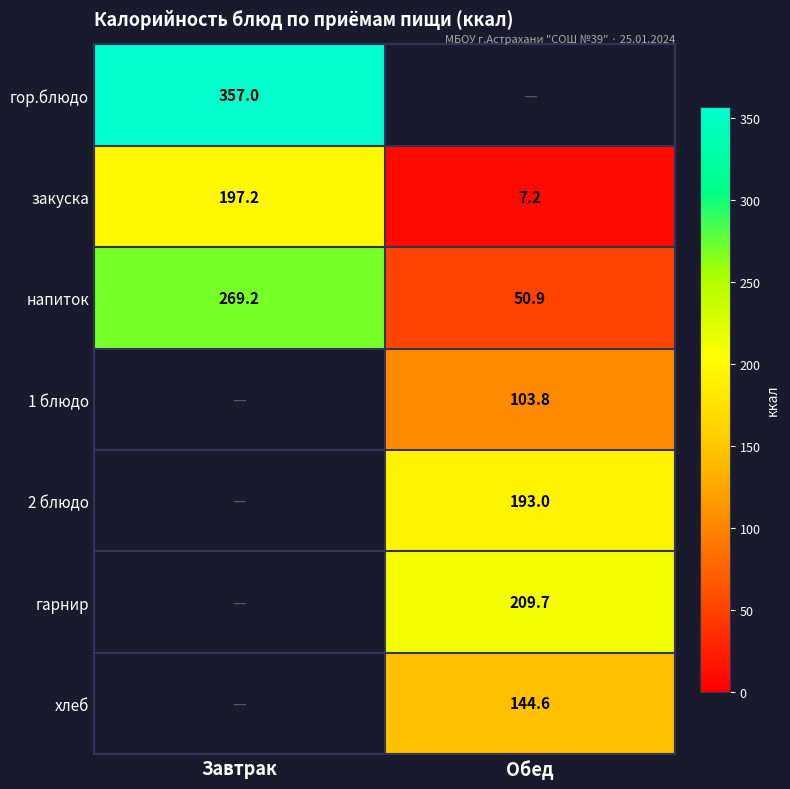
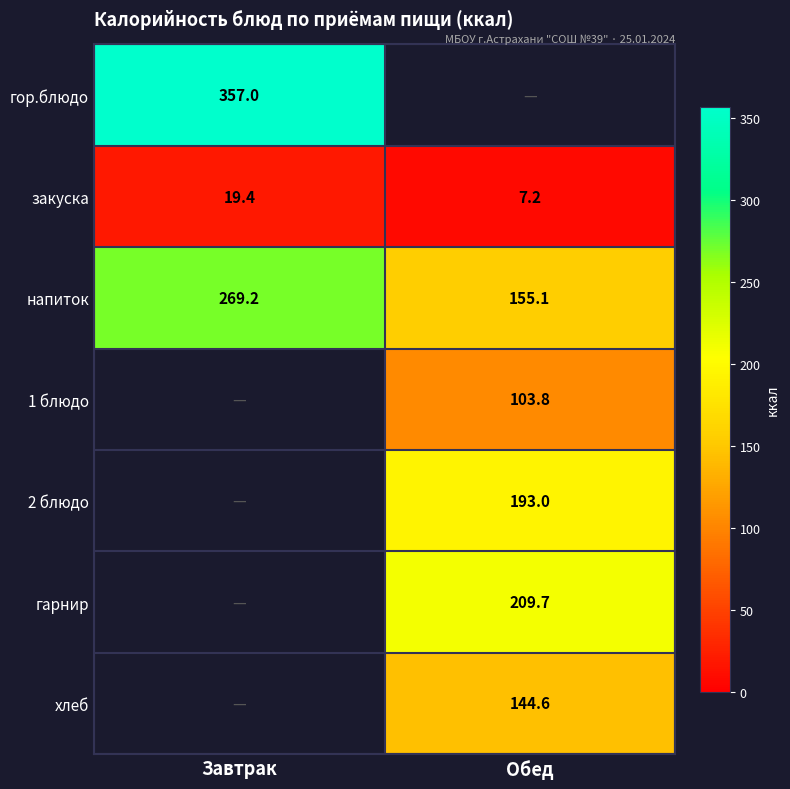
  {
    "гор.блюдо": {
      "Завтрак": 357.0
    },
    "закуска": {
-     "Завтрак": 197.2,
+     "Завтрак": 19.4,
      "Обед": 7.2
    },
    "напиток": {
      "Завтрак": 269.2,
-     "Обед": 50.9
+     "Обед": 155.1
    },
    "1 блюдо": {
      "Обед": 103.8
    },
    "2 блюдо": {
      "Обед": 193.0
    },
    "гарнир": {
      "Обед": 209.7
    },
    "хлеб": {
      "Обед": 144.6
    }
  }
